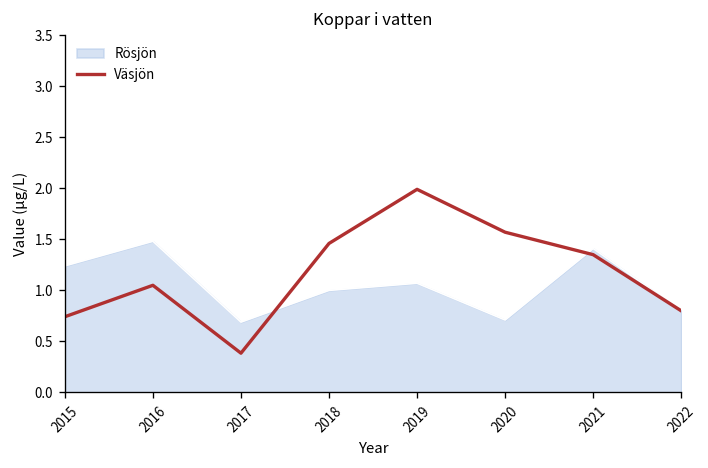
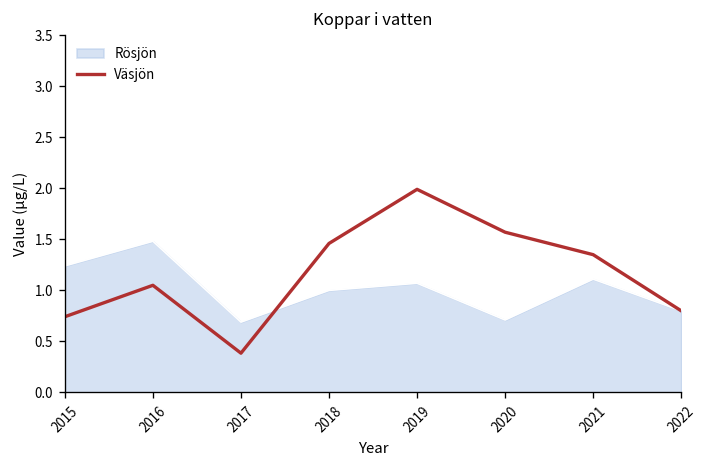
  {
    "Rösjön": {
      "2015": 1.2,
      "2016": 1.5,
      "2017": 0.7,
      "2018": 1.0,
      "2019": 1.1,
      "2020": 0.7,
-     "2021": 1.4
+     "2021": 1.1
    },
    "Väsjön": {
      "2015": 0.7,
      "2016": 1.1,
      "2017": 0.4,
      "2018": 1.5,
      "2019": 2.0,
      "2020": 1.6,
      "2021": 1.4
    }
  }
